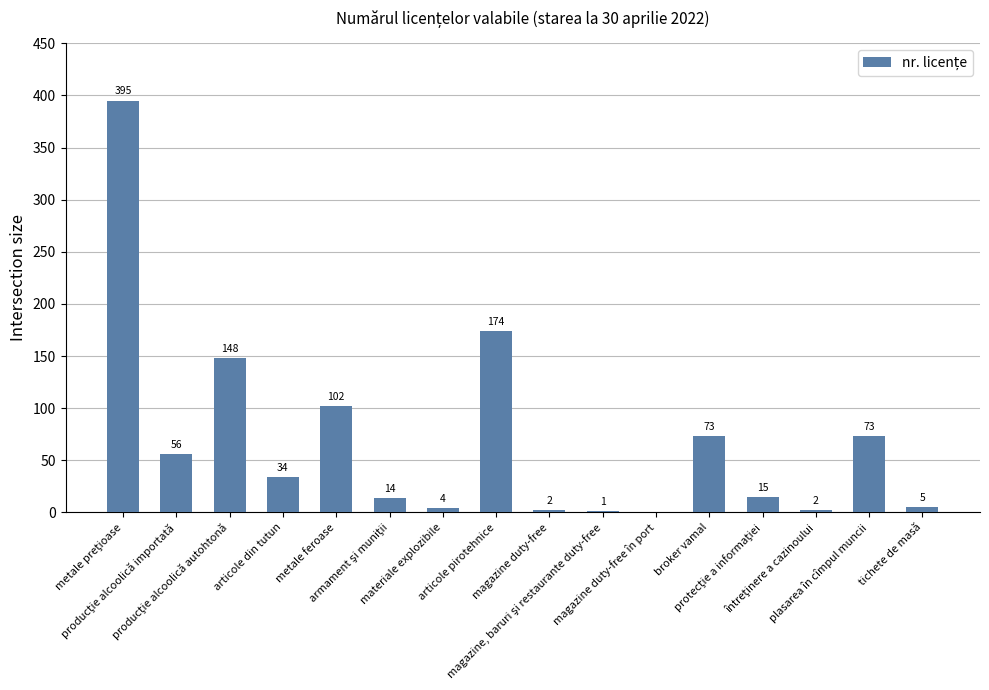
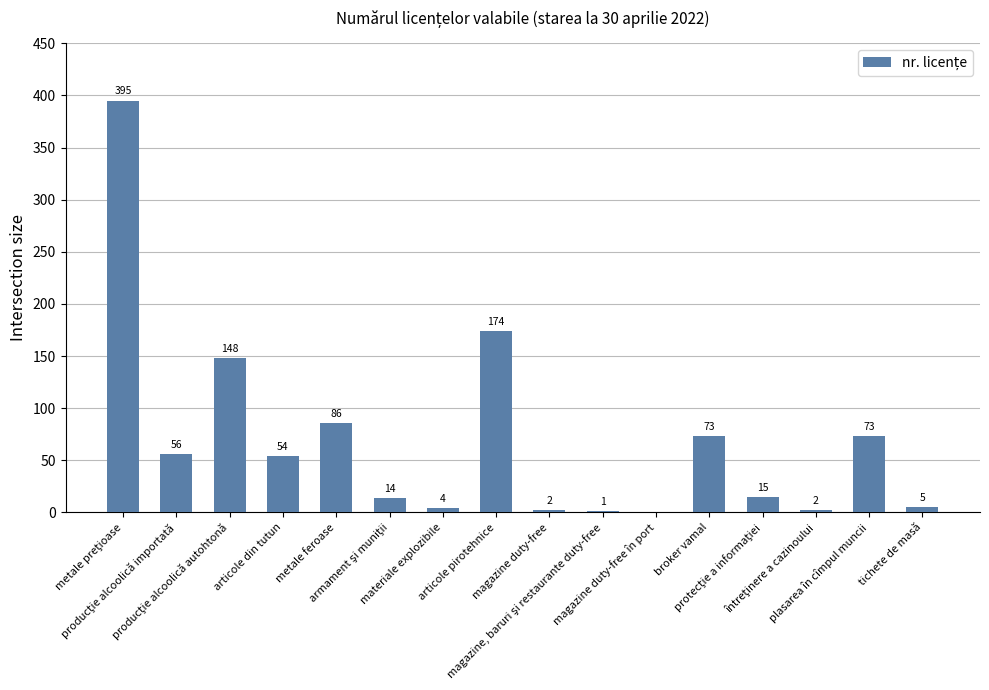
  {
    "metale preţioase": 395,
    "producţie alcoolică importată": 56,
    "producţie alcoolică autohtonă": 148,
-   "articole din tutun": 34,
-   "metale feroase": 102,
+   "articole din tutun": 54,
+   "metale feroase": 86,
    "armament şi muniţii": 14,
    "materiale explozibile": 4,
    "articole pirotehnice": 174,
    "magazine duty-free": 2,
    "magazine, baruri şi restaurante duty-free": 1,
    "broker vamal": 73,
    "protecţie a informaţiei": 15,
    "întreţinere a cazinoului": 2,
    "plasarea în cîmpul muncii": 73,
    "tichete de masă": 5
  }
